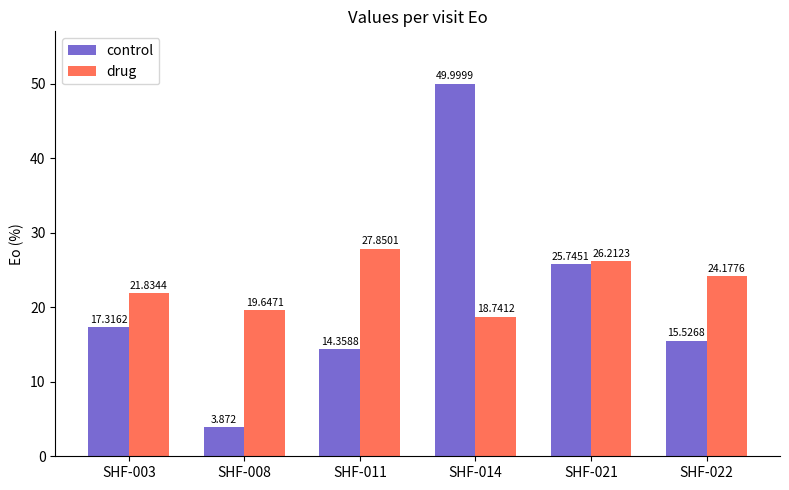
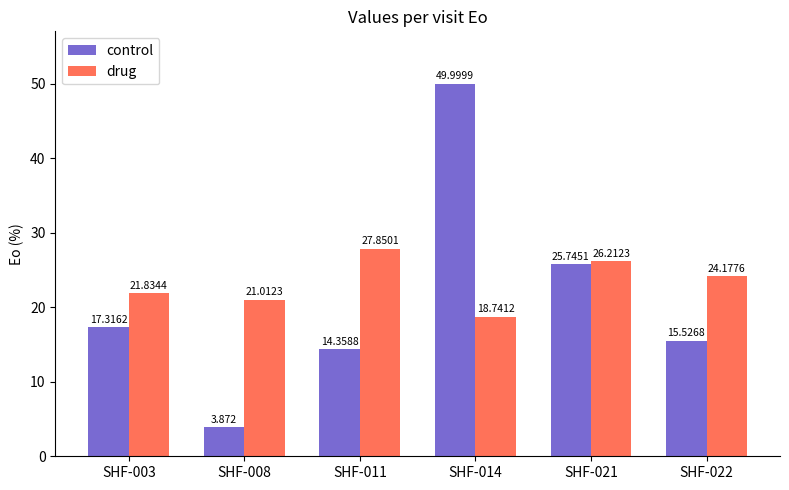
  {
    "control": {
      "SHF-003": 17.3162,
      "SHF-008": 3.872,
      "SHF-011": 14.3588,
      "SHF-014": 49.9999,
      "SHF-021": 25.7451,
      "SHF-022": 15.5268
    },
    "drug": {
      "SHF-003": 21.8344,
-     "SHF-008": 19.6471,
+     "SHF-008": 21.0123,
      "SHF-011": 27.8501,
      "SHF-014": 18.7412,
      "SHF-021": 26.2123,
      "SHF-022": 24.1776
    }
  }
